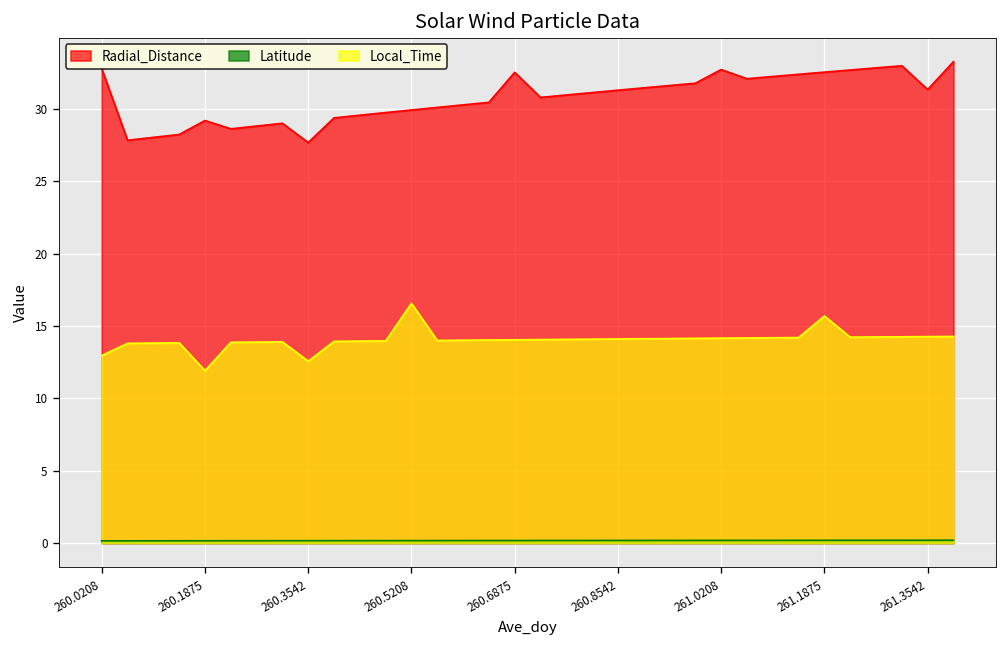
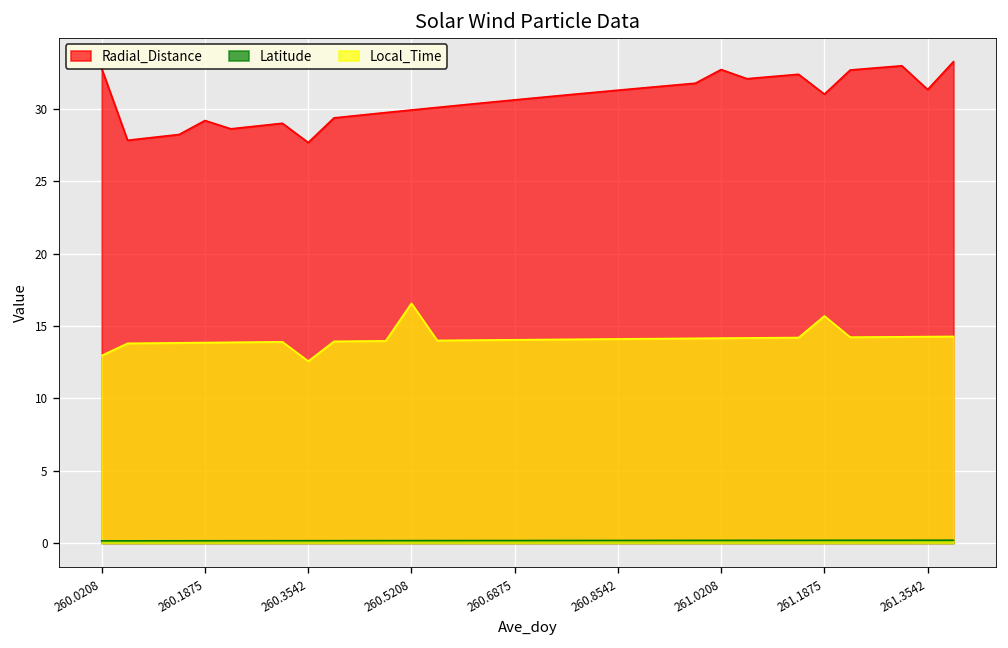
  {
    "Radial_Distance": {
      "260.0208": 32.8,
      "260.1875": 29.2,
      "260.3542": 27.7,
      "260.5208": 29.9,
-     "260.6875": 32.5,
+     "260.6875": 30.6,
      "260.8542": 31.3,
      "261.0208": 32.7,
-     "261.1875": 32.5,
+     "261.1875": 31.0,
      "261.3542": 31.3
    },
    "Latitude": {
      "260.0208": 0.1,
      "260.1875": 0.2,
      "260.3542": 0.2,
      "260.5208": 0.2,
      "260.6875": 0.2,
      "260.8542": 0.2,
      "261.0208": 0.2,
      "261.1875": 0.2,
      "261.3542": 0.2
    },
    "Local_Time": {
      "260.0208": 13.0,
-     "260.1875": 11.9,
+     "260.1875": 13.8,
      "260.3542": 12.6,
      "260.5208": 16.6,
      "260.6875": 14.0,
      "260.8542": 14.1,
      "261.0208": 14.2,
      "261.1875": 15.7,
      "261.3542": 14.3
    }
  }
